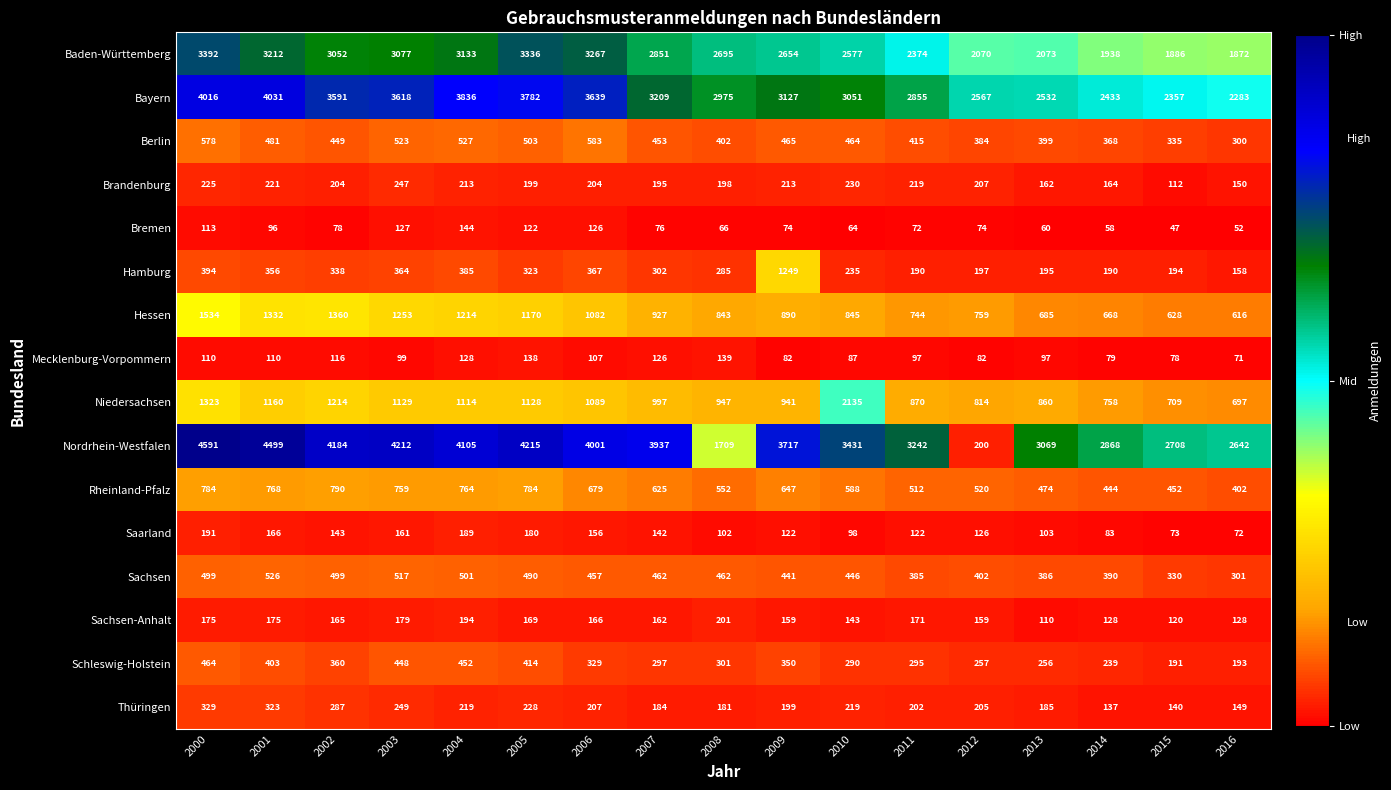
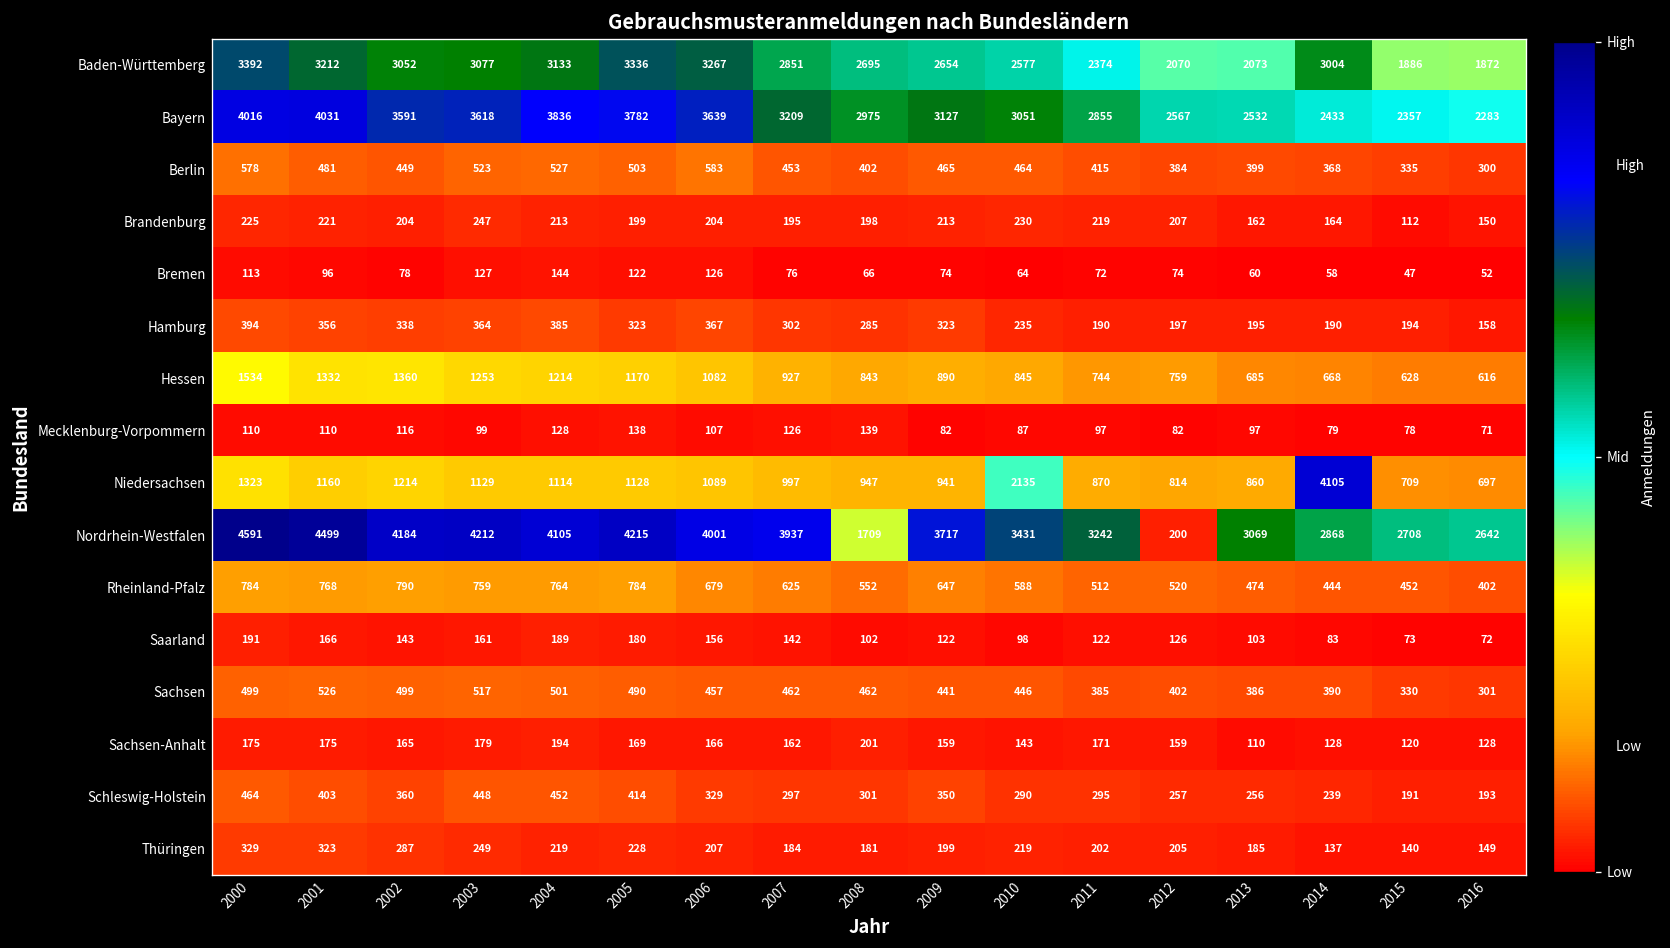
  {
    "Baden-Württemberg": {
      "2000": 3392,
      "2001": 3212,
      "2002": 3052,
      "2003": 3077,
      "2004": 3133,
      "2005": 3336,
      "2006": 3267,
      "2007": 2851,
      "2008": 2695,
      "2009": 2654,
      "2010": 2577,
      "2011": 2374,
      "2012": 2070,
      "2013": 2073,
-     "2014": 1938,
+     "2014": 3004,
      "2015": 1886,
      "2016": 1872
    },
    "Hamburg": {
      "2000": 394,
      "2001": 356,
      "2002": 338,
      "2003": 364,
      "2004": 385,
      "2005": 323,
      "2006": 367,
      "2007": 302,
      "2008": 285,
-     "2009": 1249,
+     "2009": 323,
      "2010": 235,
      "2011": 190,
      "2012": 197,
      "2013": 195,
      "2014": 190,
      "2015": 194,
      "2016": 158
    },
    "Niedersachsen": {
      "2000": 1323,
      "2001": 1160,
      "2002": 1214,
      "2003": 1129,
      "2004": 1114,
      "2005": 1128,
      "2006": 1089,
      "2007": 997,
      "2008": 947,
      "2009": 941,
      "2010": 2135,
      "2011": 870,
      "2012": 814,
      "2013": 860,
-     "2014": 758,
+     "2014": 4105,
      "2015": 709,
      "2016": 697
    }
  }
